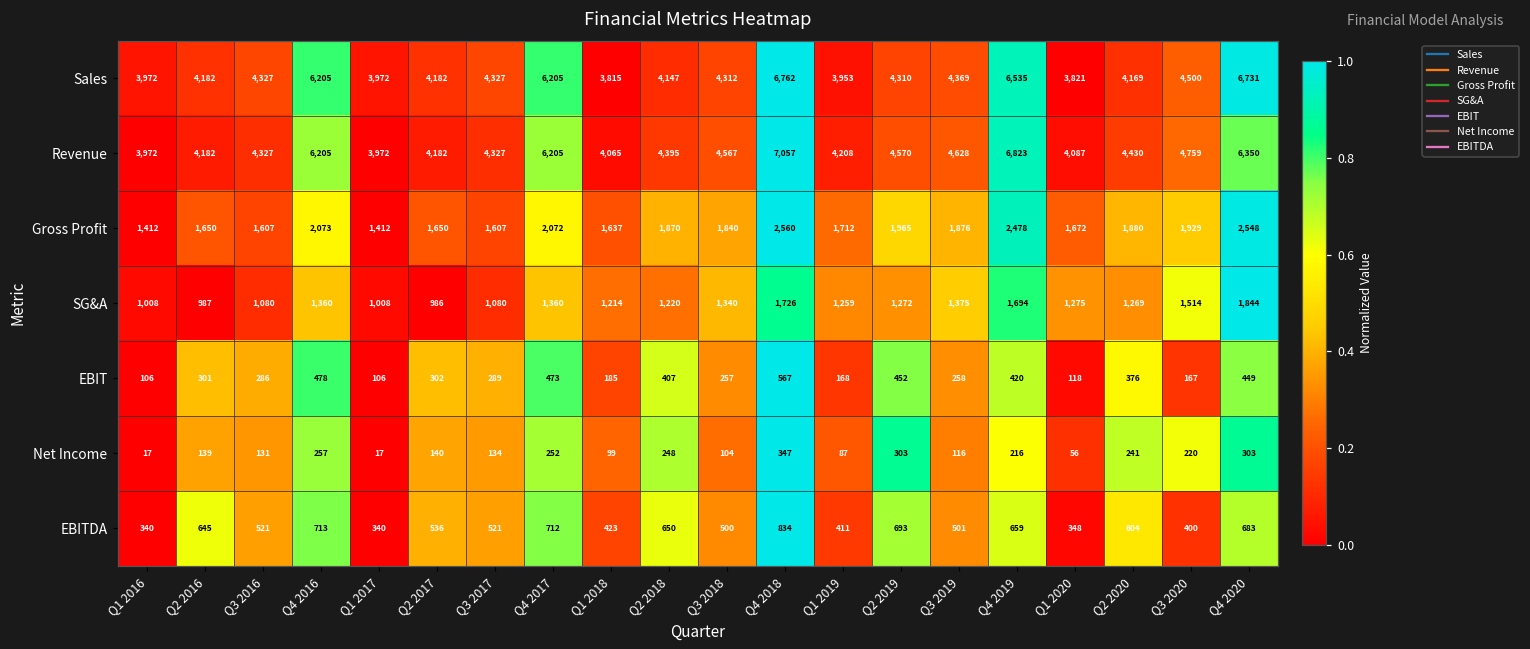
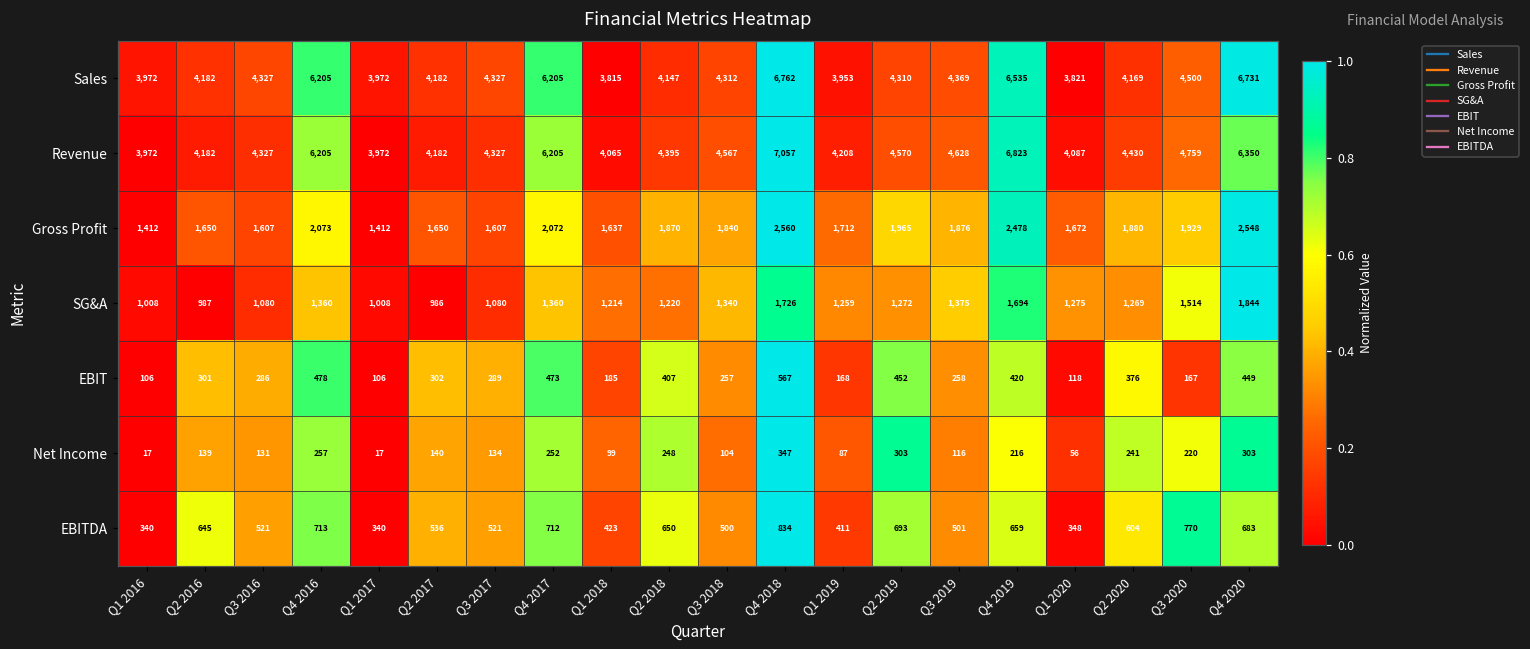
  {
    "Sales": {
      "Q1 2016": "3,972",
      "Q2 2016": "4,182",
      "Q3 2016": "4,327",
      "Q4 2016": "6,205",
      "Q1 2017": "3,972",
      "Q2 2017": "4,182",
      "Q3 2017": "4,327",
      "Q4 2017": "6,205",
      "Q1 2018": "3,815",
      "Q2 2018": "4,147",
      "Q3 2018": "4,312",
      "Q4 2018": "6,762",
      "Q1 2019": "3,953",
      "Q2 2019": "4,310",
      "Q3 2019": "4,369",
      "Q4 2019": "6,535",
      "Q1 2020": "3,821",
      "Q2 2020": "4,169",
      "Q3 2020": "4,500",
      "Q4 2020": "6,731"
    },
    "Revenue": {
      "Q1 2016": "3,972",
      "Q2 2016": "4,182",
      "Q3 2016": "4,327",
      "Q4 2016": "6,205",
      "Q1 2017": "3,972",
      "Q2 2017": "4,182",
      "Q3 2017": "4,327",
      "Q4 2017": "6,205",
      "Q1 2018": "4,065",
      "Q2 2018": "4,395",
      "Q3 2018": "4,567",
      "Q4 2018": "7,057",
      "Q1 2019": "4,208",
      "Q2 2019": "4,570",
      "Q3 2019": "4,628",
      "Q4 2019": "6,823",
      "Q1 2020": "4,087",
      "Q2 2020": "4,430",
      "Q3 2020": "4,759",
      "Q4 2020": "6,350"
    },
    "Gross Profit": {
      "Q1 2016": "1,412",
      "Q2 2016": "1,650",
      "Q3 2016": "1,607",
      "Q4 2016": "2,073",
      "Q1 2017": "1,412",
      "Q2 2017": "1,650",
      "Q3 2017": "1,607",
      "Q4 2017": "2,072",
      "Q1 2018": "1,637",
      "Q2 2018": "1,870",
      "Q3 2018": "1,840",
      "Q4 2018": "2,560",
      "Q1 2019": "1,712",
      "Q2 2019": "1,965",
      "Q3 2019": "1,876",
      "Q4 2019": "2,478",
      "Q1 2020": "1,672",
      "Q2 2020": "1,880",
      "Q3 2020": "1,929",
      "Q4 2020": "2,548"
    },
    "SG&A": {
      "Q1 2016": "1,008",
      "Q2 2016": "987",
      "Q3 2016": "1,080",
      "Q4 2016": "1,360",
      "Q1 2017": "1,008",
      "Q2 2017": "986",
      "Q3 2017": "1,080",
      "Q4 2017": "1,360",
      "Q1 2018": "1,214",
      "Q2 2018": "1,220",
      "Q3 2018": "1,340",
      "Q4 2018": "1,726",
      "Q1 2019": "1,259",
      "Q2 2019": "1,272",
      "Q3 2019": "1,375",
      "Q4 2019": "1,694",
      "Q1 2020": "1,275",
      "Q2 2020": "1,269",
      "Q3 2020": "1,514",
      "Q4 2020": "1,844"
    },
    "EBIT": {
      "Q1 2016": "106",
      "Q2 2016": "301",
      "Q3 2016": "286",
      "Q4 2016": "478",
      "Q1 2017": "106",
      "Q2 2017": "302",
      "Q3 2017": "289",
      "Q4 2017": "473",
      "Q1 2018": "185",
      "Q2 2018": "407",
      "Q3 2018": "257",
      "Q4 2018": "567",
      "Q1 2019": "168",
      "Q2 2019": "452",
      "Q3 2019": "258",
      "Q4 2019": "420",
      "Q1 2020": "118",
      "Q2 2020": "376",
      "Q3 2020": "167",
      "Q4 2020": "449"
    },
    "Net Income": {
      "Q1 2016": "17",
      "Q2 2016": "139",
      "Q3 2016": "131",
      "Q4 2016": "257",
      "Q1 2017": "17",
      "Q2 2017": "140",
      "Q3 2017": "134",
      "Q4 2017": "252",
      "Q1 2018": "99",
      "Q2 2018": "248",
      "Q3 2018": "104",
      "Q4 2018": "347",
      "Q1 2019": "87",
      "Q2 2019": "303",
      "Q3 2019": "116",
      "Q4 2019": "216",
      "Q1 2020": "56",
      "Q2 2020": "241",
      "Q3 2020": "220",
      "Q4 2020": "303"
    },
    "EBITDA": {
      "Q1 2016": "340",
      "Q2 2016": "645",
      "Q3 2016": "521",
      "Q4 2016": "713",
      "Q1 2017": "340",
      "Q2 2017": "536",
      "Q3 2017": "521",
      "Q4 2017": "712",
      "Q1 2018": "423",
      "Q2 2018": "650",
      "Q3 2018": "500",
      "Q4 2018": "834",
      "Q1 2019": "411",
      "Q2 2019": "693",
      "Q3 2019": "501",
      "Q4 2019": "659",
      "Q1 2020": "348",
      "Q2 2020": "604",
-     "Q3 2020": "400",
+     "Q3 2020": "770",
      "Q4 2020": "683"
    }
  }
